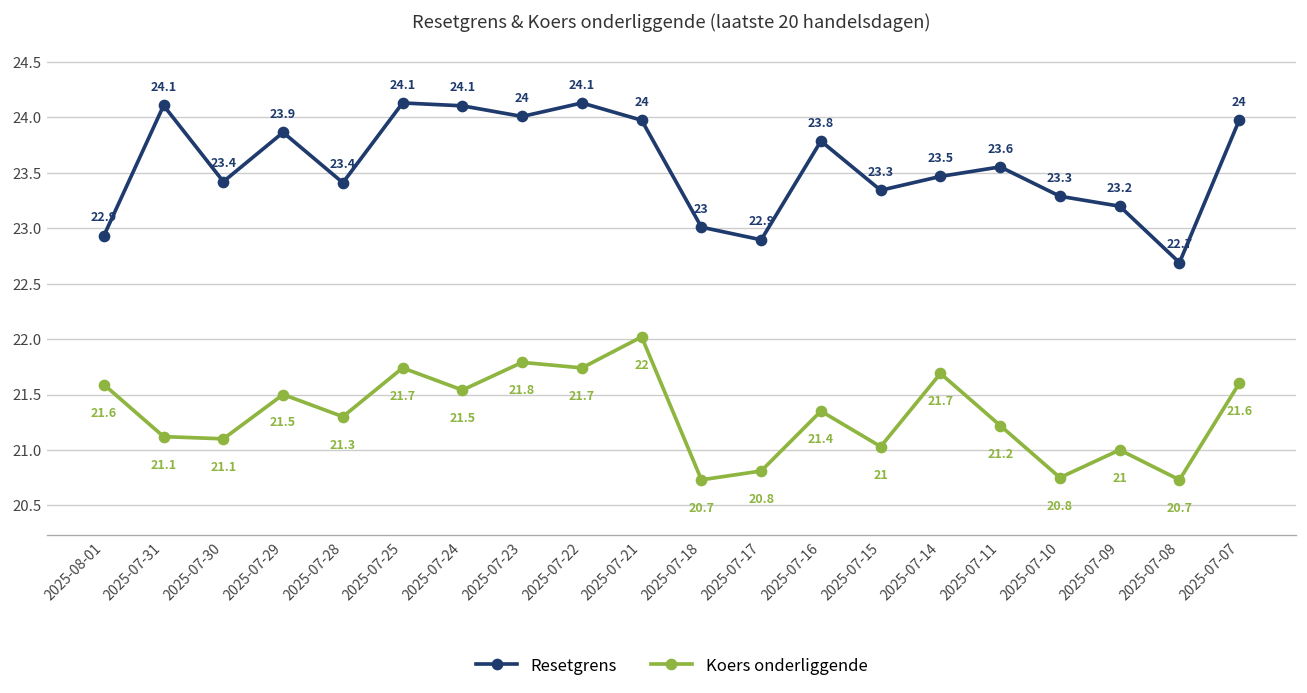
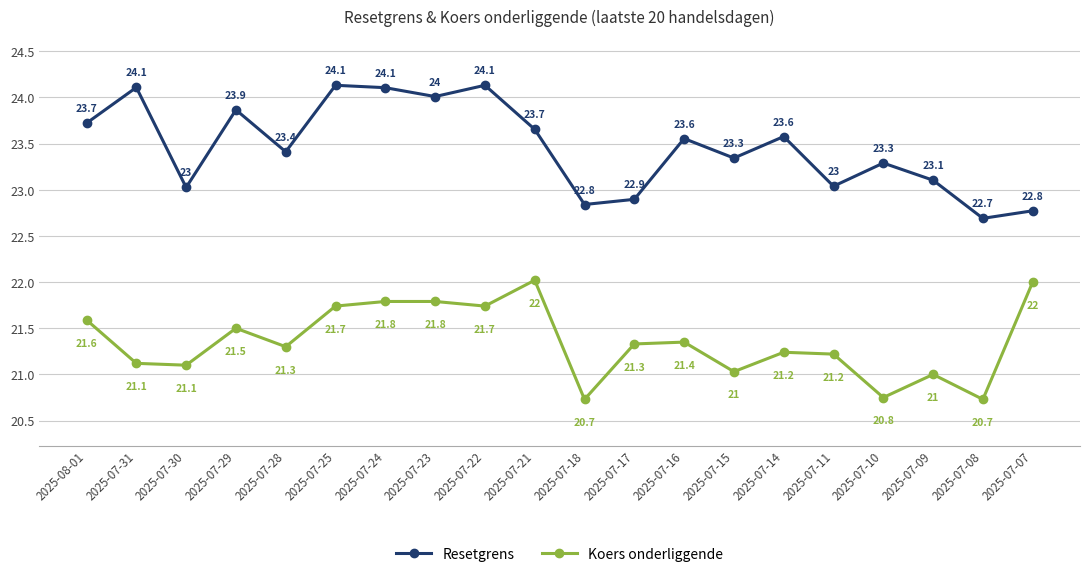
  {
    "Resetgrens": {
-     "2025-08-01": 22.9,
+     "2025-08-01": 23.7,
      "2025-07-31": 24.1,
-     "2025-07-30": 23.4,
+     "2025-07-30": 23,
      "2025-07-29": 23.9,
      "2025-07-28": 23.4,
      "2025-07-25": 24.1,
      "2025-07-24": 24.1,
      "2025-07-23": 24,
      "2025-07-22": 24.1,
-     "2025-07-21": 24,
-     "2025-07-18": 23,
+     "2025-07-21": 23.7,
+     "2025-07-18": 22.8,
      "2025-07-17": 22.9,
-     "2025-07-16": 23.8,
+     "2025-07-16": 23.6,
      "2025-07-15": 23.3,
-     "2025-07-14": 23.5,
-     "2025-07-11": 23.6,
+     "2025-07-14": 23.6,
+     "2025-07-11": 23,
      "2025-07-10": 23.3,
-     "2025-07-09": 23.2,
+     "2025-07-09": 23.1,
      "2025-07-08": 22.7,
-     "2025-07-07": 24
+     "2025-07-07": 22.8
    },
    "Koers onderliggende": {
      "2025-08-01": 21.6,
      "2025-07-31": 21.1,
      "2025-07-30": 21.1,
      "2025-07-29": 21.5,
      "2025-07-28": 21.3,
      "2025-07-25": 21.7,
-     "2025-07-24": 21.5,
+     "2025-07-24": 21.8,
      "2025-07-23": 21.8,
      "2025-07-22": 21.7,
      "2025-07-21": 22,
      "2025-07-18": 20.7,
-     "2025-07-17": 20.8,
+     "2025-07-17": 21.3,
      "2025-07-16": 21.4,
      "2025-07-15": 21,
-     "2025-07-14": 21.7,
+     "2025-07-14": 21.2,
      "2025-07-11": 21.2,
      "2025-07-10": 20.8,
      "2025-07-09": 21,
      "2025-07-08": 20.7,
-     "2025-07-07": 21.6
+     "2025-07-07": 22
    }
  }
